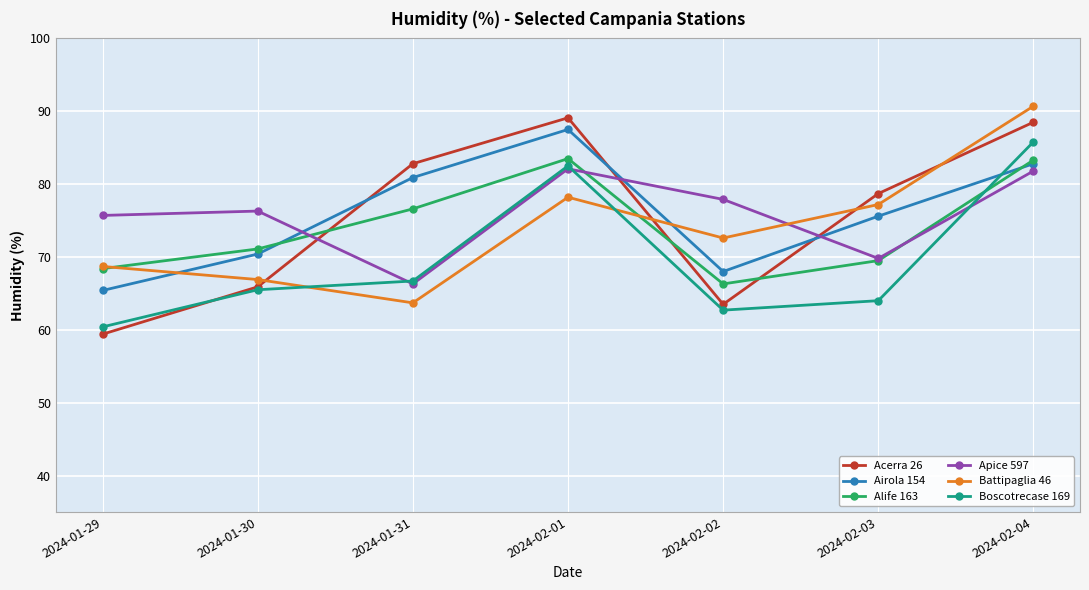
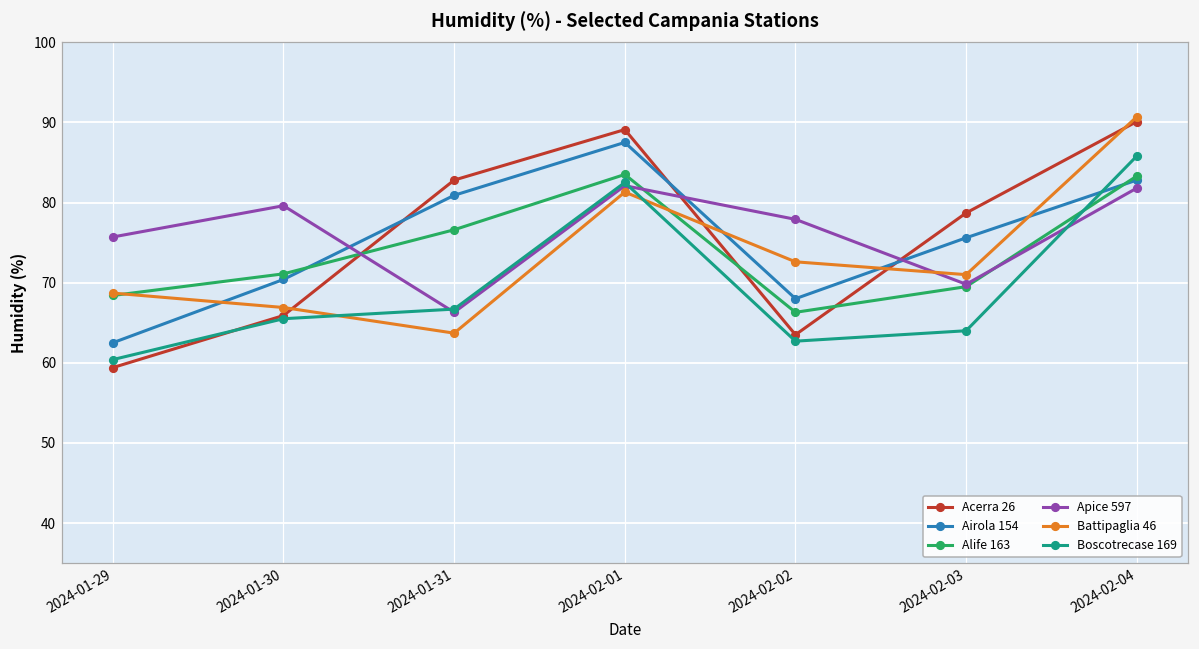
  {
    "Acerra 26": {
      "2024-01-29": 59,
      "2024-01-30": 66,
      "2024-01-31": 83,
      "2024-02-01": 89,
      "2024-02-02": 64,
      "2024-02-03": 79,
-     "2024-02-04": 89
+     "2024-02-04": 90
    },
    "Airola 154": {
-     "2024-01-29": 65,
+     "2024-01-29": 63,
      "2024-01-30": 70,
      "2024-01-31": 81,
      "2024-02-01": 88,
      "2024-02-02": 68,
      "2024-02-03": 76,
      "2024-02-04": 83
    },
    "Apice 597": {
      "2024-01-29": 76,
-     "2024-01-30": 76,
+     "2024-01-30": 80,
      "2024-01-31": 66,
      "2024-02-01": 82,
      "2024-02-02": 78,
      "2024-02-04": 82
    },
    "Battipaglia 46": {
      "2024-01-30": 67,
      "2024-01-31": 64,
-     "2024-02-01": 78,
+     "2024-02-01": 81,
      "2024-02-02": 73,
-     "2024-02-03": 77,
+     "2024-02-03": 71,
      "2024-02-04": 91
    }
  }
